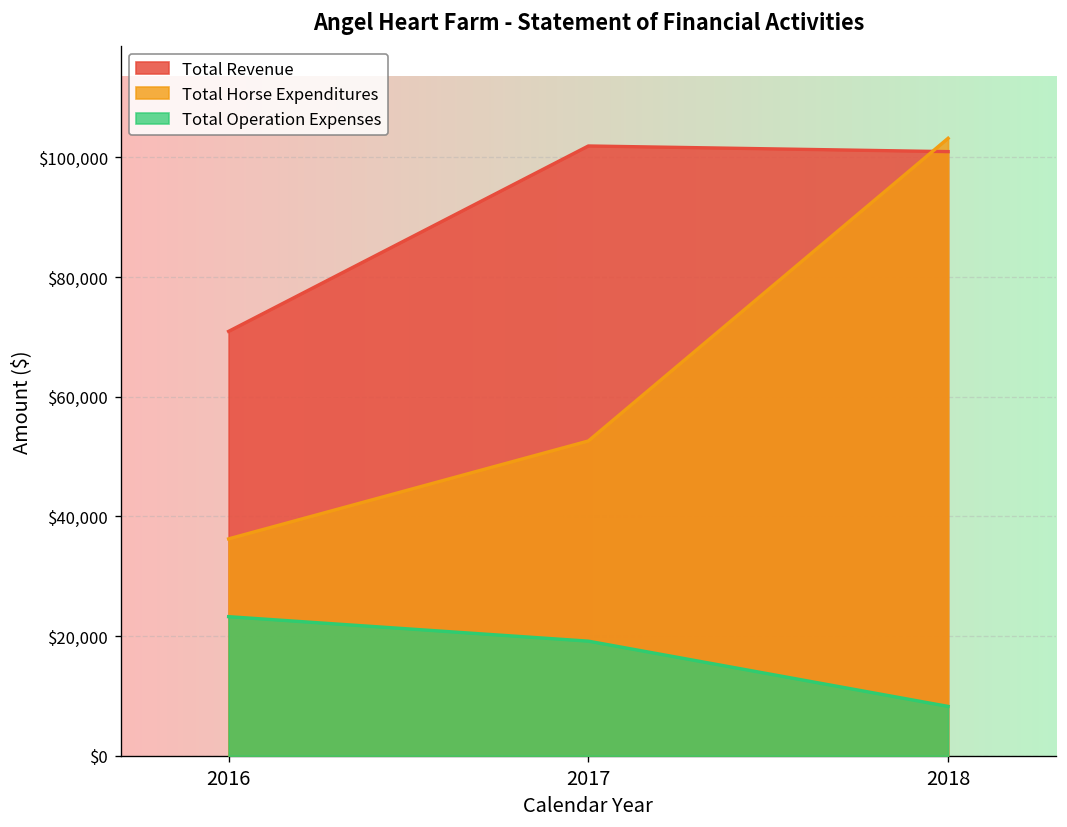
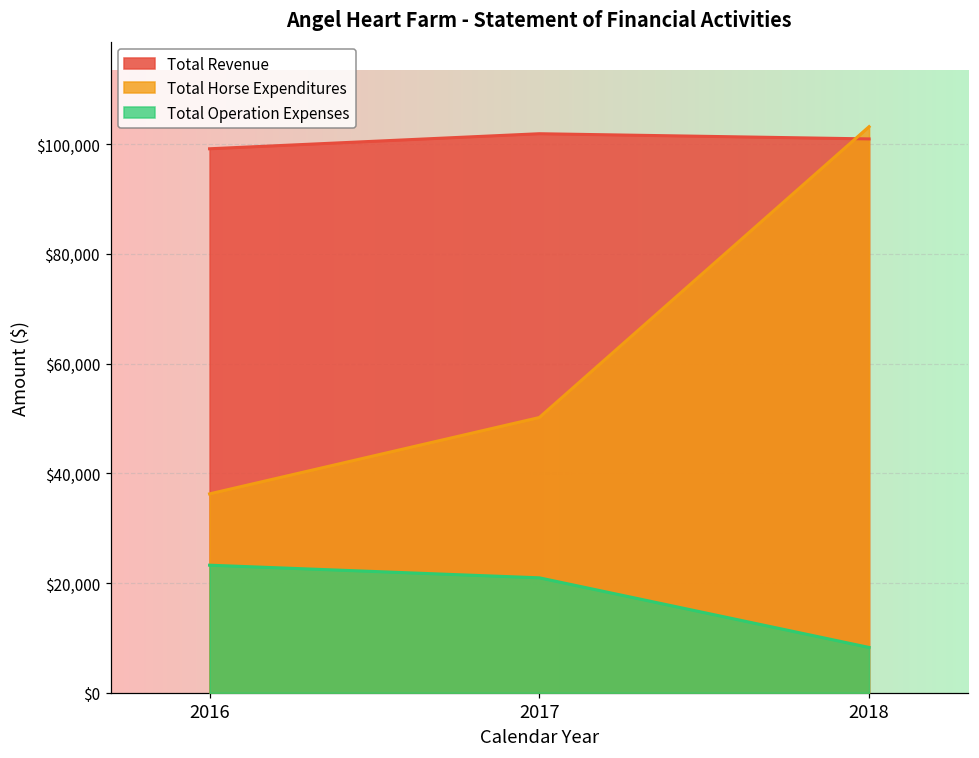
  {
    "Total Revenue": {
-     "2016": "$71,000",
+     "2016": "$99,000",
      "2017": "$102,000",
      "2018": "$101,000"
    },
    "Total Horse Expenditures": {
      "2016": "$36,000",
-     "2017": "$53,000",
+     "2017": "$50,000",
      "2018": "$103,000"
    },
    "Total Operation Expenses": {
      "2016": "$23,000",
-     "2017": "$19,000",
+     "2017": "$21,000",
      "2018": "$8,000"
    }
  }
